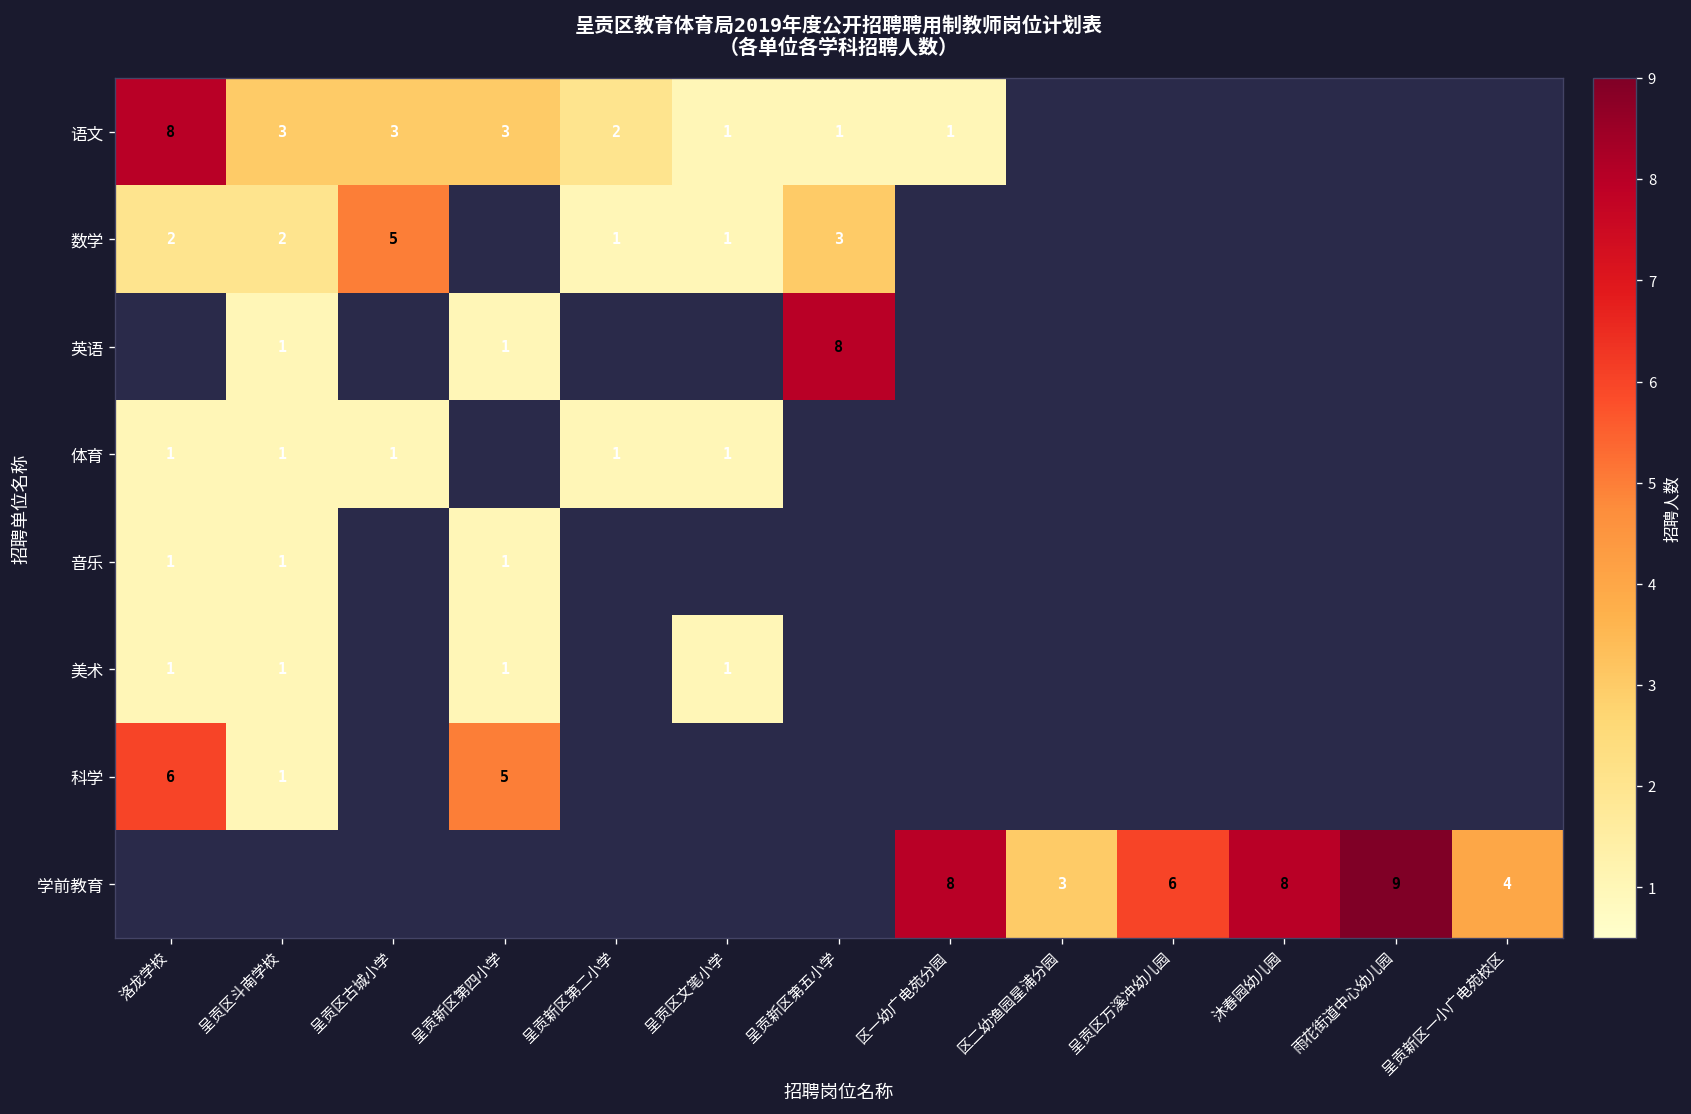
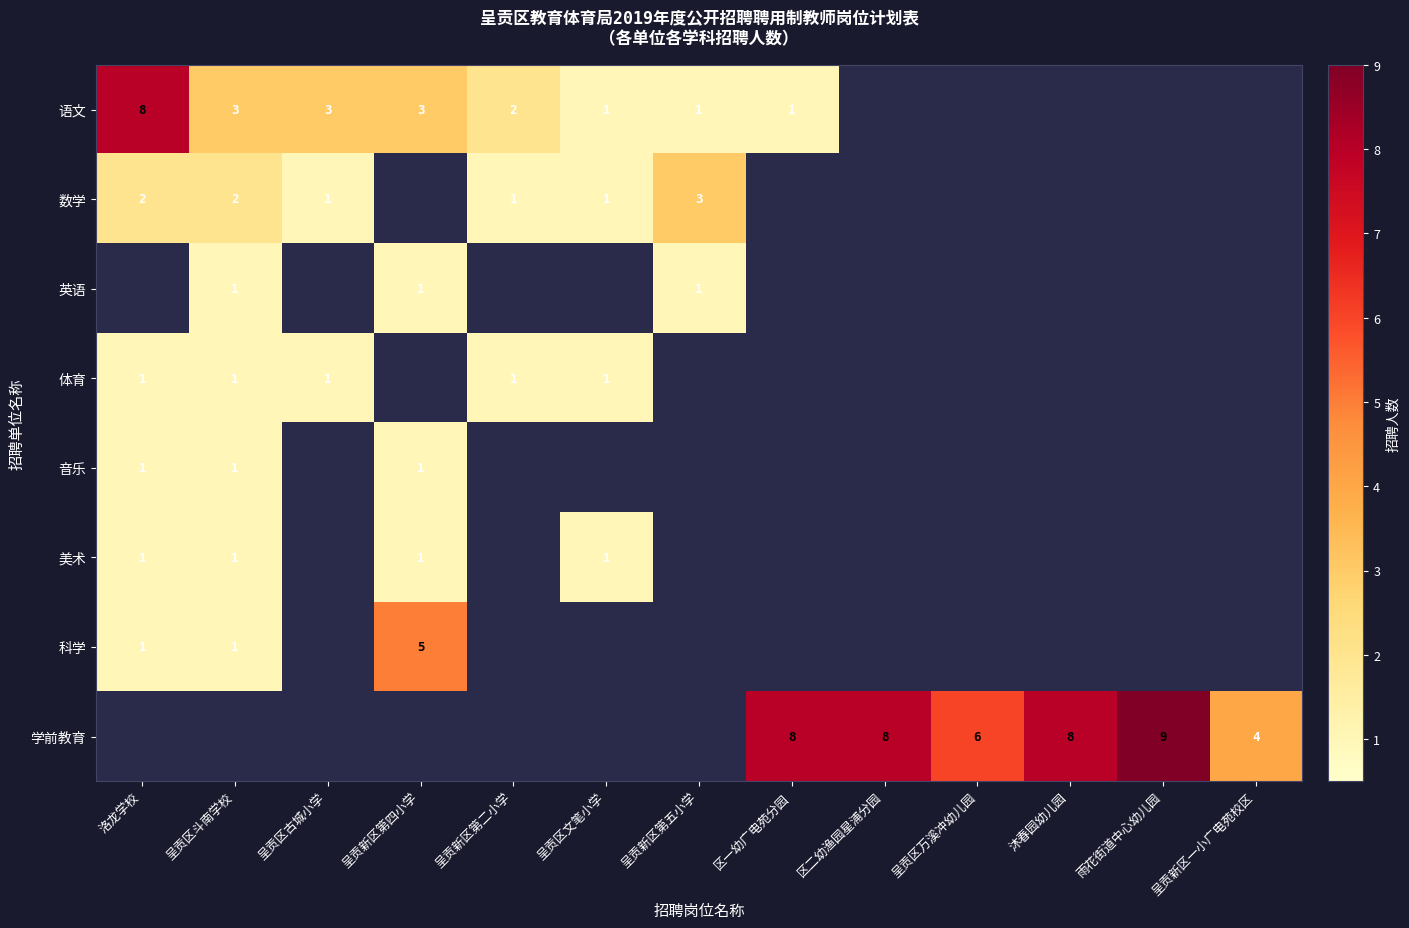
  {
    "语文": {
      "洛龙学校": 8,
      "呈贡区斗南学校": 3,
      "呈贡区古城小学": 3,
      "呈贡新区第四小学": 3,
      "呈贡新区第二小学": 2,
      "呈贡区文笔小学": 1,
      "呈贡新区第五小学": 1,
      "区一幼广电苑分园": 1
    },
    "数学": {
      "洛龙学校": 2,
      "呈贡区斗南学校": 2,
-     "呈贡区古城小学": 5,
+     "呈贡区古城小学": 1,
      "呈贡新区第二小学": 1,
      "呈贡区文笔小学": 1,
      "呈贡新区第五小学": 3
    },
    "英语": {
      "呈贡区斗南学校": 1,
      "呈贡新区第四小学": 1,
-     "呈贡新区第五小学": 8
+     "呈贡新区第五小学": 1
    },
    "体育": {
      "洛龙学校": 1,
      "呈贡区斗南学校": 1,
      "呈贡区古城小学": 1,
      "呈贡新区第二小学": 1,
      "呈贡区文笔小学": 1
    },
    "音乐": {
      "洛龙学校": 1,
      "呈贡区斗南学校": 1,
      "呈贡新区第四小学": 1
    },
    "美术": {
      "洛龙学校": 1,
      "呈贡区斗南学校": 1,
      "呈贡新区第四小学": 1,
      "呈贡区文笔小学": 1
    },
    "科学": {
-     "洛龙学校": 6,
+     "洛龙学校": 1,
      "呈贡区斗南学校": 1,
      "呈贡新区第四小学": 5
    },
    "学前教育": {
      "区一幼广电苑分园": 8,
-     "区二幼渔园星浦分园": 3,
+     "区二幼渔园星浦分园": 8,
      "呈贡区万溪冲幼儿园": 6,
      "沐春园幼儿园": 8,
      "雨花街道中心幼儿园": 9,
      "呈贡新区一小广电苑校区": 4
    }
  }
